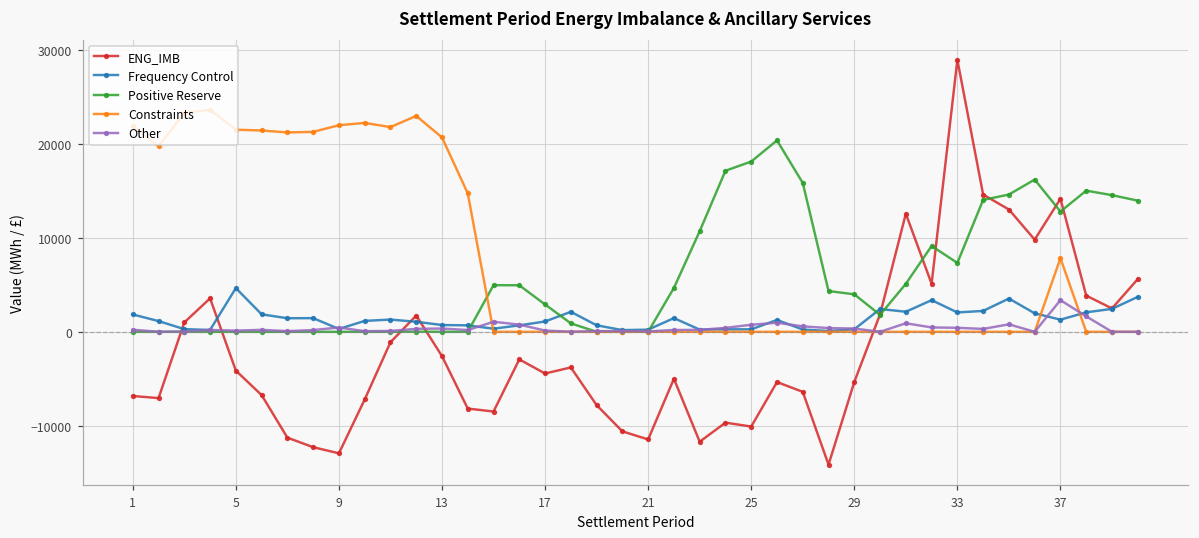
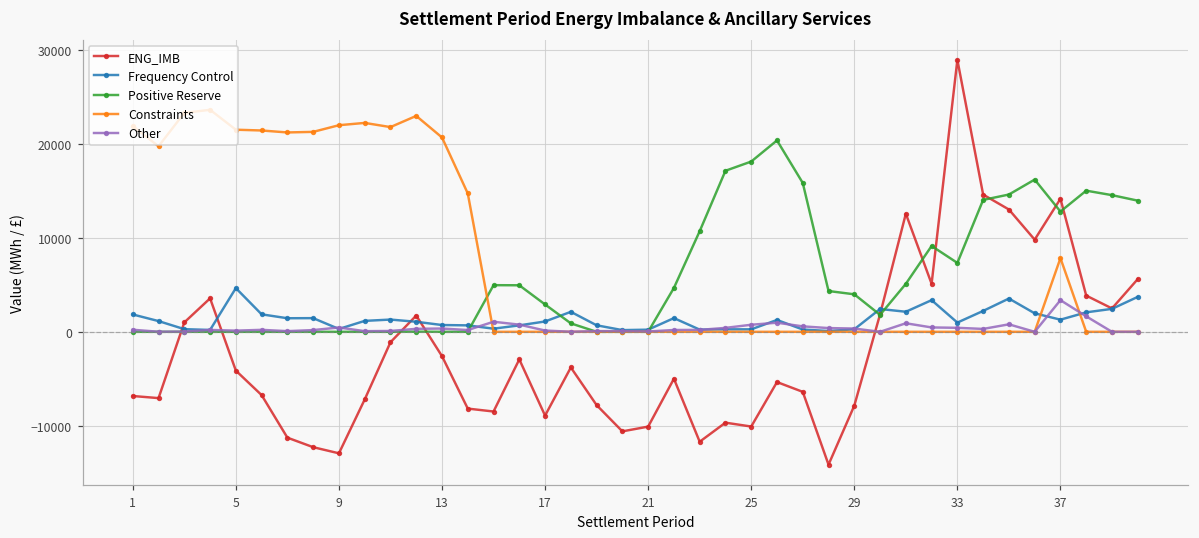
  {
    "ENG_IMB": {
      "1": -7000,
      "5": -4000,
      "9": -13000,
      "13": -3000,
-     "17": -4000,
-     "21": -11000,
+     "17": -9000,
+     "21": -10000,
      "25": -10000,
-     "29": -5000,
+     "29": -8000,
      "33": 29000,
      "37": 14000
    },
    "Frequency Control": {
      "1": 2000,
      "5": 5000,
      "13": 1000,
      "17": 1000,
-     "33": 2000,
+     "33": 1000,
      "37": 1000
    },
    "Positive Reserve": {
      "9": 0,
      "13": 0,
      "17": 3000,
      "25": 18000,
      "29": 4000,
      "33": 7000,
      "37": 13000
    },
    "Constraints": {
      "9": 22000,
      "13": 21000,
      "33": 0,
      "37": 8000
    },
    "Other": {
      "13": 0,
      "25": 1000,
      "33": 0,
      "37": 3000
    }
  }
